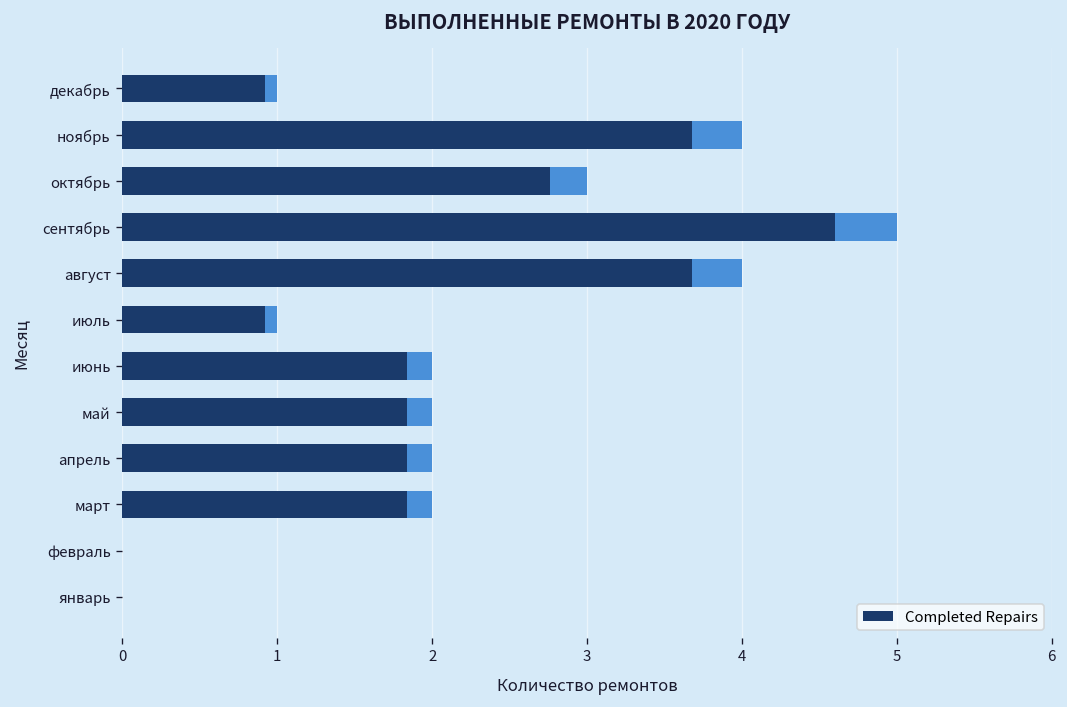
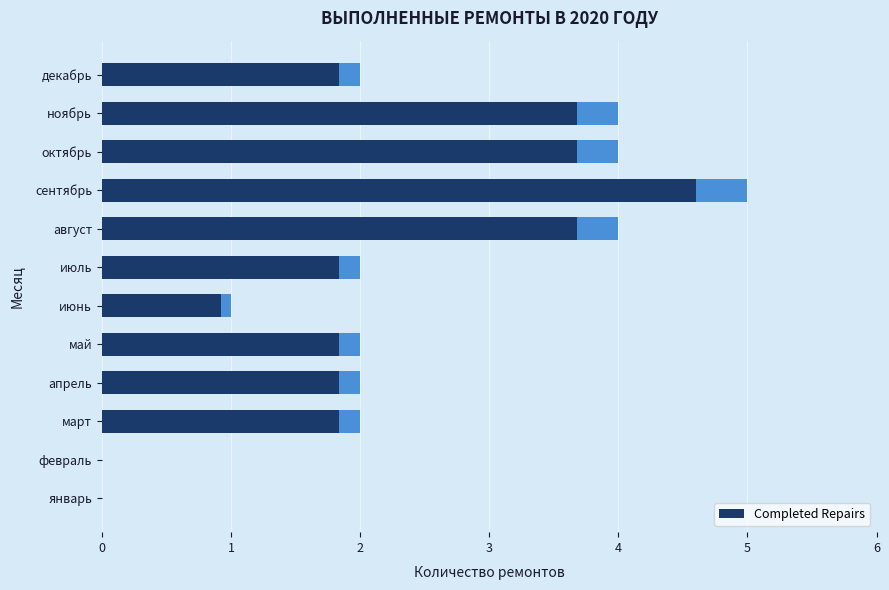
  {
    "Completed Repairs": {
-     "декабрь": 1,
+     "декабрь": 2,
      "ноябрь": 4,
-     "октябрь": 3,
+     "октябрь": 4,
      "сентябрь": 5,
      "август": 4,
-     "июль": 1,
-     "июнь": 2,
+     "июль": 2,
+     "июнь": 1,
      "май": 2,
      "апрель": 2,
      "март": 2,
      "февраль": 0,
      "январь": 0
    }
  }
